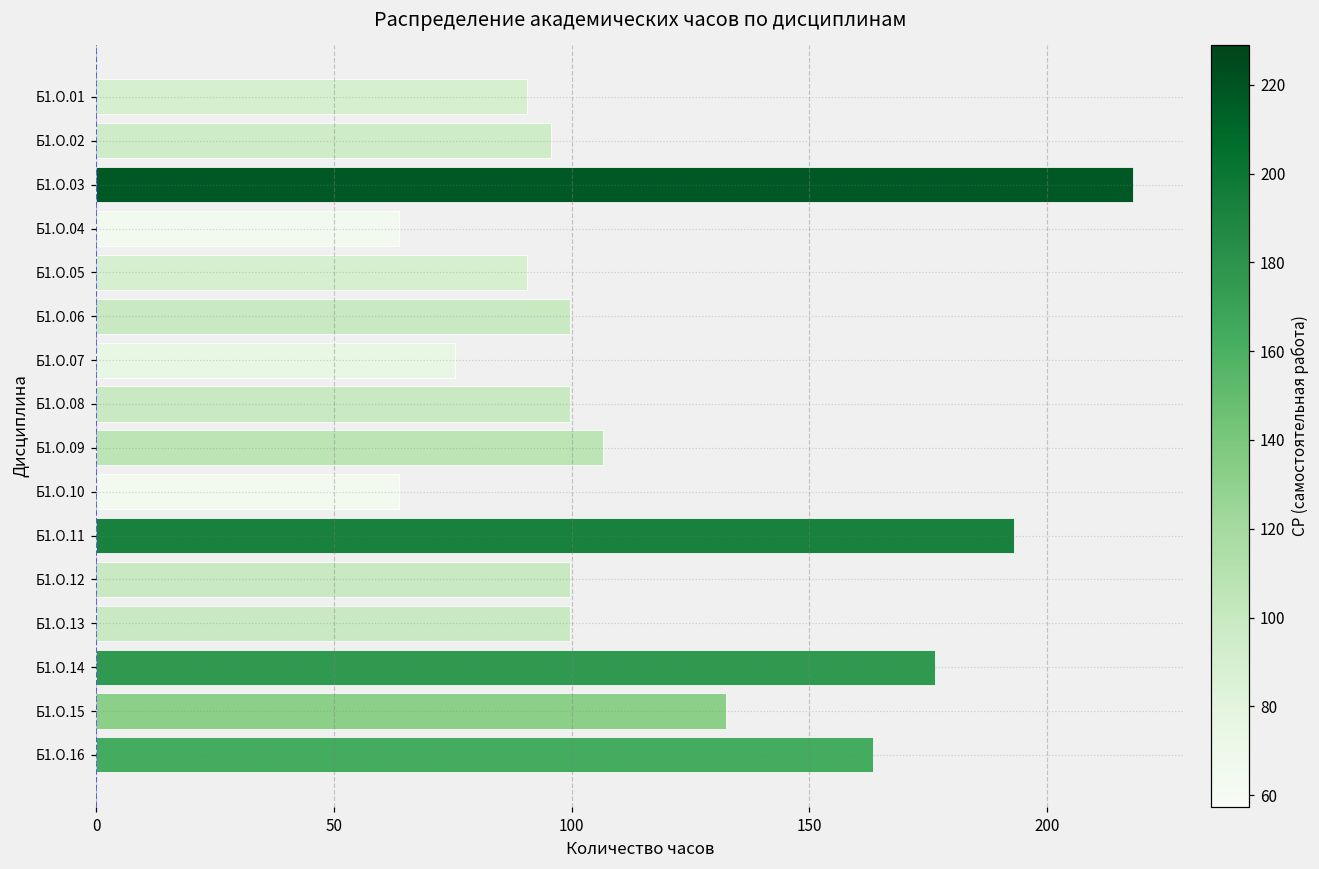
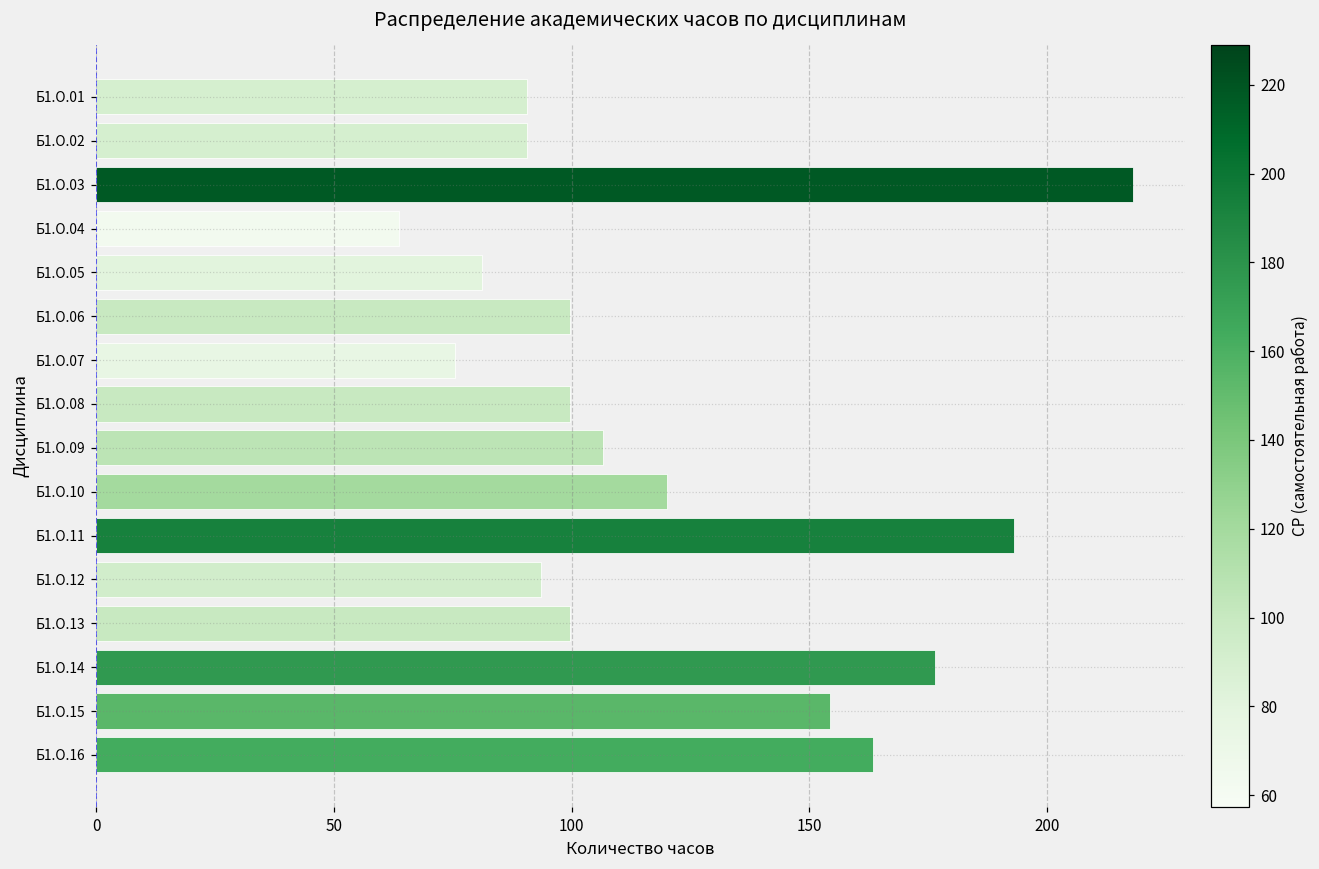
  {
    "Б1.О.01": 91,
-   "Б1.О.02": 96,
+   "Б1.О.02": 91,
    "Б1.О.03": 218,
    "Б1.О.04": 64,
-   "Б1.О.05": 91,
+   "Б1.О.05": 81,
    "Б1.О.06": 100,
    "Б1.О.07": 75,
    "Б1.О.08": 100,
    "Б1.О.09": 107,
-   "Б1.О.10": 64,
+   "Б1.О.10": 120,
    "Б1.О.11": 193,
-   "Б1.О.12": 100,
+   "Б1.О.12": 94,
    "Б1.О.13": 100,
    "Б1.О.14": 176,
-   "Б1.О.15": 132,
+   "Б1.О.15": 154,
    "Б1.О.16": 163
  }
